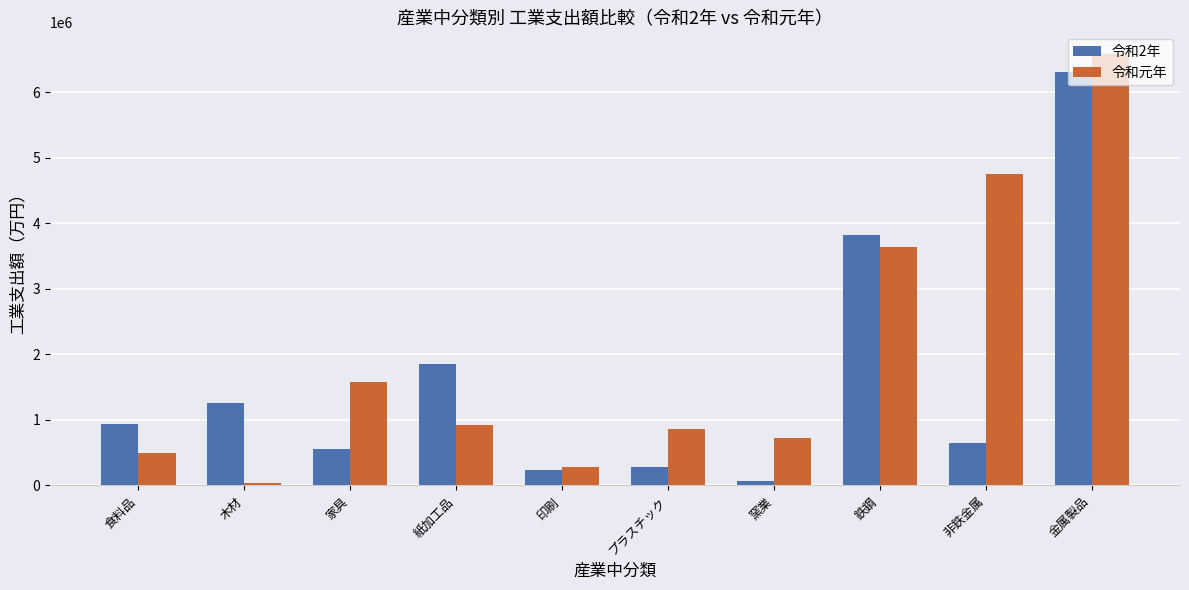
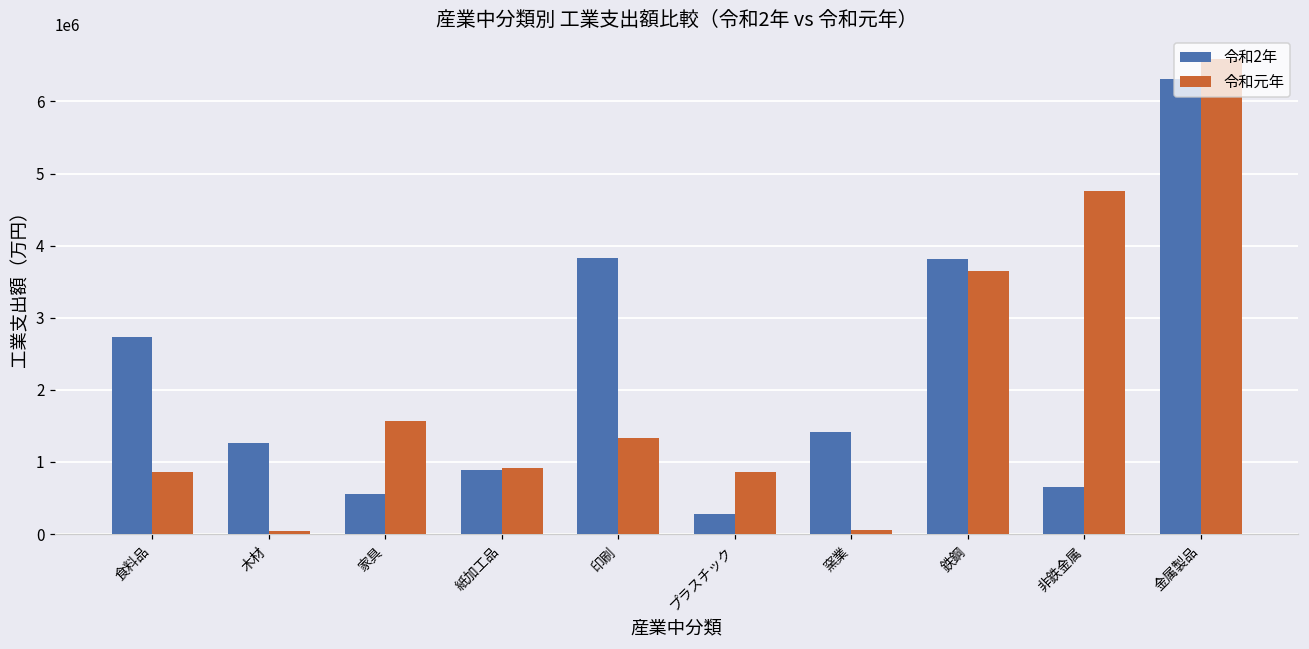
  {
    "令和2年": {
-     "食料品": 900000,
+     "食料品": 2700000,
      "木材": 1300000,
      "家具": 600000,
-     "紙加工品": 1900000,
-     "印刷": 200000,
+     "紙加工品": 900000,
+     "印刷": 3800000,
      "プラスチック": 300000,
-     "窯業": 100000,
+     "窯業": 1400000,
      "鉄鋼": 3800000,
      "非鉄金属": 700000
    },
    "令和元年": {
-     "食料品": 500000,
+     "食料品": 900000,
      "木材": 0,
      "家具": 1600000,
      "紙加工品": 900000,
-     "印刷": 300000,
+     "印刷": 1300000,
      "プラスチック": 900000,
-     "窯業": 700000,
+     "窯業": 100000,
      "鉄鋼": 3600000,
      "非鉄金属": 4800000
    }
  }
